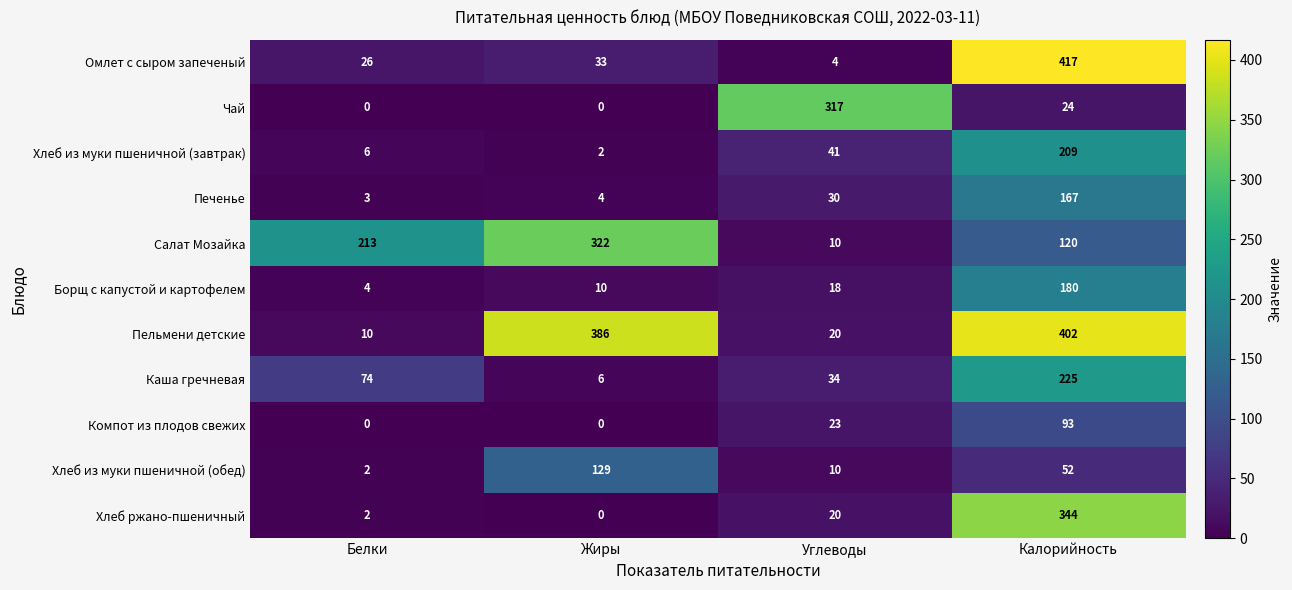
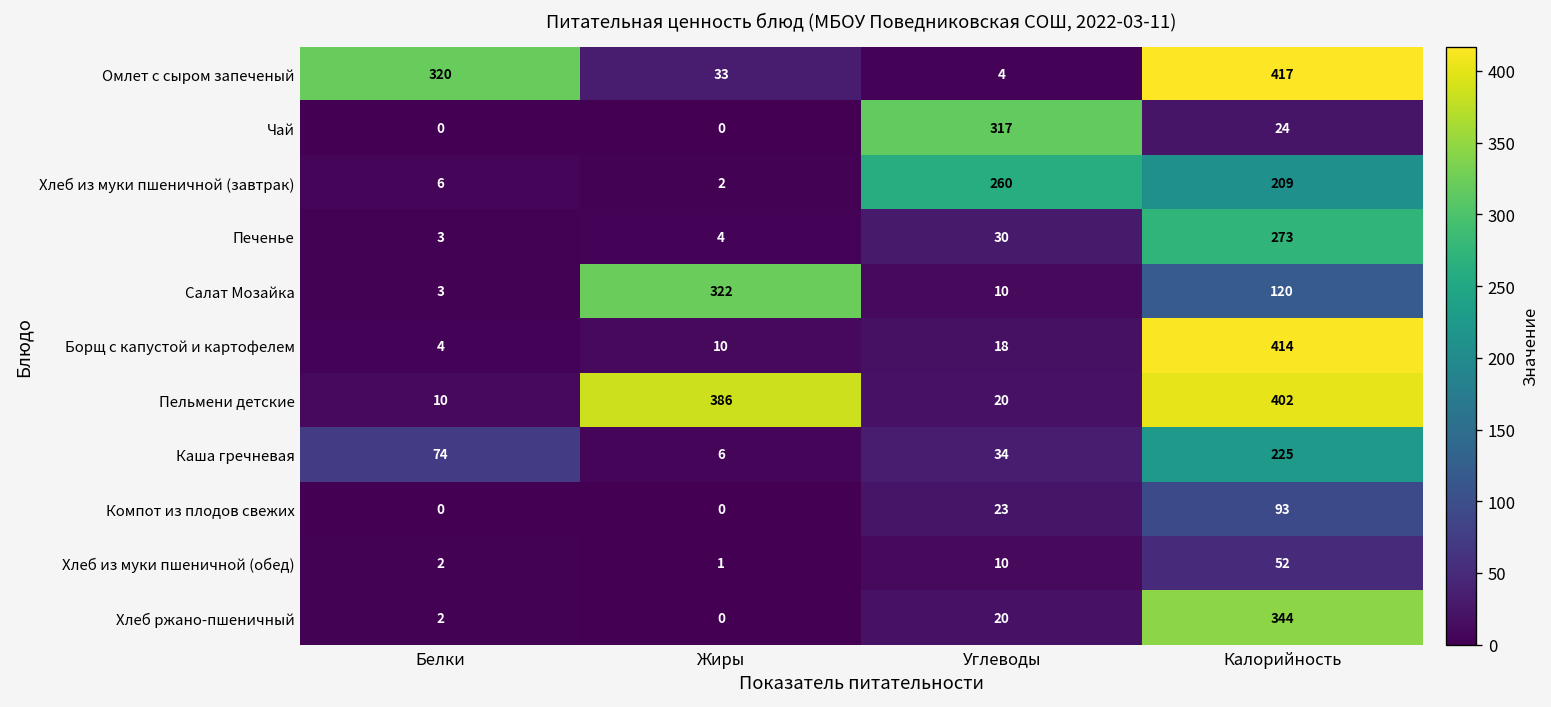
  {
    "Омлет с сыром запеченый": {
-     "Белки": 26,
+     "Белки": 320,
      "Жиры": 33,
      "Углеводы": 4,
      "Калорийность": 417
    },
    "Чай": {
      "Белки": 0,
      "Жиры": 0,
      "Углеводы": 317,
      "Калорийность": 24
    },
    "Хлеб из муки пшеничной (завтрак)": {
      "Белки": 6,
      "Жиры": 2,
-     "Углеводы": 41,
+     "Углеводы": 260,
      "Калорийность": 209
    },
    "Печенье": {
      "Белки": 3,
      "Жиры": 4,
      "Углеводы": 30,
-     "Калорийность": 167
+     "Калорийность": 273
    },
    "Салат Мозайка": {
-     "Белки": 213,
+     "Белки": 3,
      "Жиры": 322,
      "Углеводы": 10,
      "Калорийность": 120
    },
    "Борщ с капустой и картофелем": {
      "Белки": 4,
      "Жиры": 10,
      "Углеводы": 18,
-     "Калорийность": 180
+     "Калорийность": 414
    },
    "Пельмени детские": {
      "Белки": 10,
      "Жиры": 386,
      "Углеводы": 20,
      "Калорийность": 402
    },
    "Каша гречневая": {
      "Белки": 74,
      "Жиры": 6,
      "Углеводы": 34,
      "Калорийность": 225
    },
    "Компот из плодов свежих": {
      "Белки": 0,
      "Жиры": 0,
      "Углеводы": 23,
      "Калорийность": 93
    },
    "Хлеб из муки пшеничной (обед)": {
      "Белки": 2,
-     "Жиры": 129,
+     "Жиры": 1,
      "Углеводы": 10,
      "Калорийность": 52
    },
    "Хлеб ржано-пшеничный": {
      "Белки": 2,
      "Жиры": 0,
      "Углеводы": 20,
      "Калорийность": 344
    }
  }
